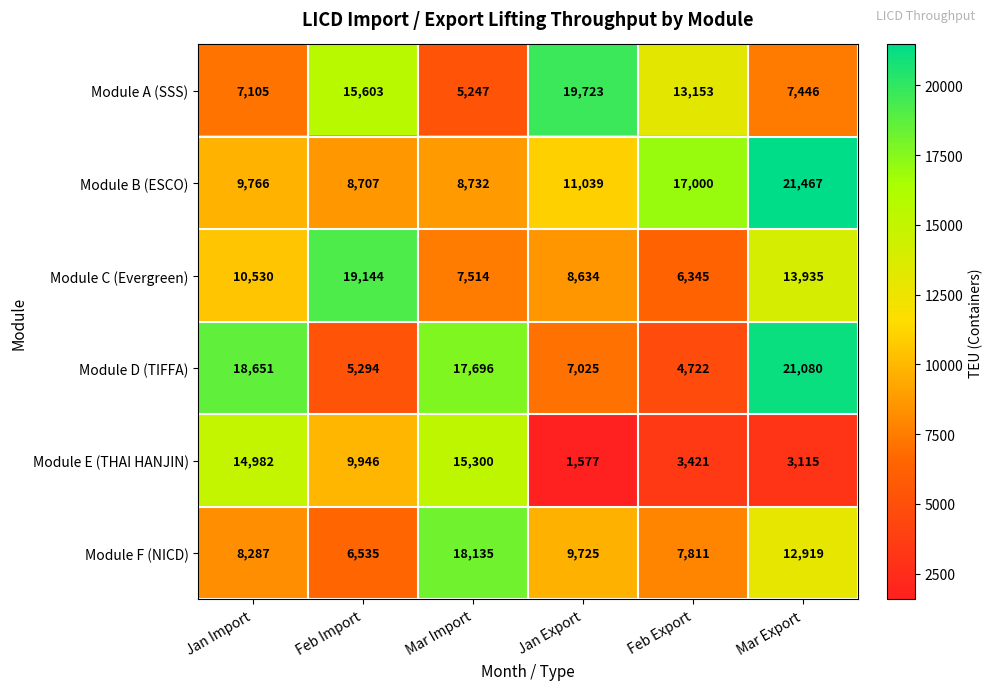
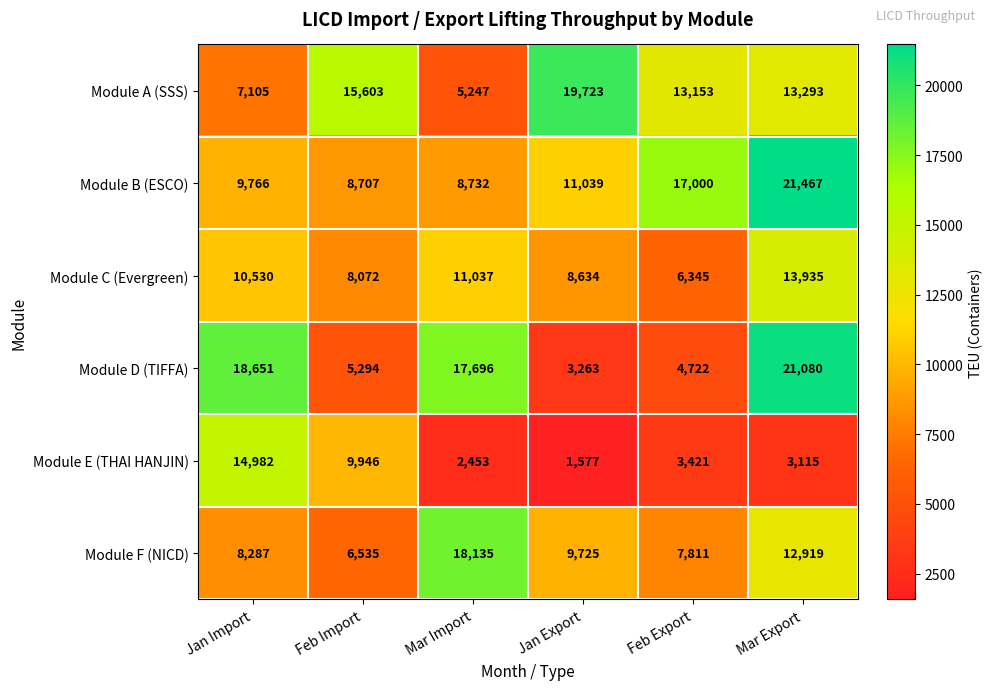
  {
    "Module A (SSS)": {
      "Jan Import": "7,105",
      "Feb Import": "15,603",
      "Mar Import": "5,247",
      "Jan Export": "19,723",
      "Feb Export": "13,153",
-     "Mar Export": "7,446"
+     "Mar Export": "13,293"
    },
    "Module B (ESCO)": {
      "Jan Import": "9,766",
      "Feb Import": "8,707",
      "Mar Import": "8,732",
      "Jan Export": "11,039",
      "Feb Export": "17,000",
      "Mar Export": "21,467"
    },
    "Module C (Evergreen)": {
      "Jan Import": "10,530",
-     "Feb Import": "19,144",
-     "Mar Import": "7,514",
+     "Feb Import": "8,072",
+     "Mar Import": "11,037",
      "Jan Export": "8,634",
      "Feb Export": "6,345",
      "Mar Export": "13,935"
    },
    "Module D (TIFFA)": {
      "Jan Import": "18,651",
      "Feb Import": "5,294",
      "Mar Import": "17,696",
-     "Jan Export": "7,025",
+     "Jan Export": "3,263",
      "Feb Export": "4,722",
      "Mar Export": "21,080"
    },
    "Module E (THAI HANJIN)": {
      "Jan Import": "14,982",
      "Feb Import": "9,946",
-     "Mar Import": "15,300",
+     "Mar Import": "2,453",
      "Jan Export": "1,577",
      "Feb Export": "3,421",
      "Mar Export": "3,115"
    },
    "Module F (NICD)": {
      "Jan Import": "8,287",
      "Feb Import": "6,535",
      "Mar Import": "18,135",
      "Jan Export": "9,725",
      "Feb Export": "7,811",
      "Mar Export": "12,919"
    }
  }
